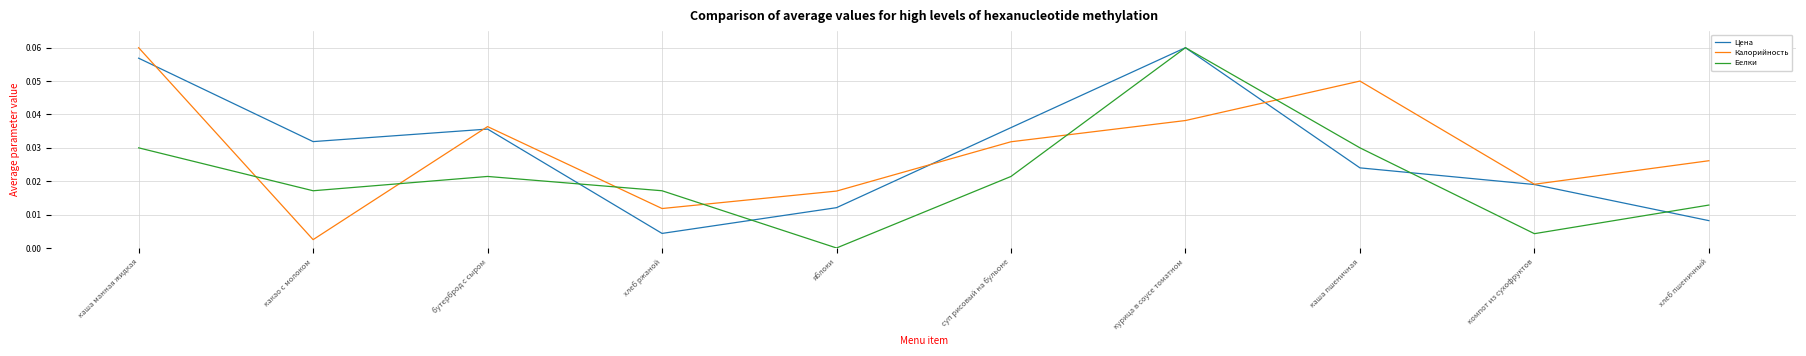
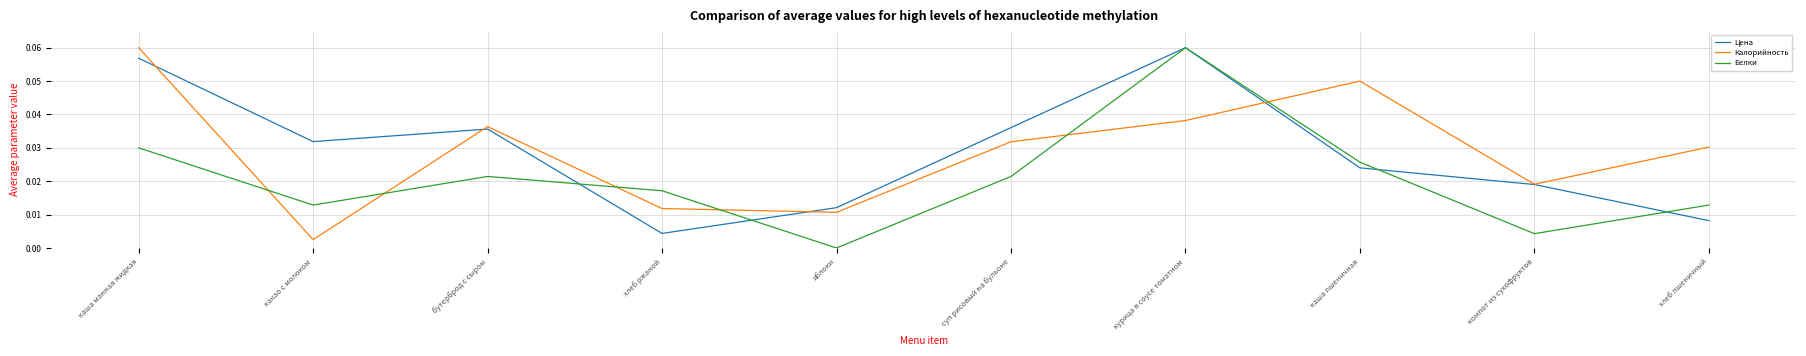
  {
    "Цена": {
      "каша манная жидкая": 0.057,
      "какао с молоком": 0.032,
      "хлеб ржаной": 0.004,
      "яблоки": 0.012,
      "суп рисовый на бульоне": 0.036,
      "каша пшеничная": 0.024,
      "хлеб пшеничный": 0.008
    },
    "Калорийность": {
      "каша манная жидкая": 0.060,
      "какао с молоком": 0.002,
      "хлеб ржаной": 0.012,
-     "яблоки": 0.017,
+     "яблоки": 0.011,
      "суп рисовый на бульоне": 0.032,
      "курица в соусе томатном": 0.038,
      "каша пшеничная": 0.050,
-     "хлеб пшеничный": 0.026
+     "хлеб пшеничный": 0.030
    },
    "Белки": {
      "каша манная жидкая": 0.030,
-     "какао с молоком": 0.017,
+     "какао с молоком": 0.013,
      "бутерброд с сыром": 0.021,
      "хлеб ржаной": 0.017,
      "яблоки": 0.000,
      "суп рисовый на бульоне": 0.021,
-     "каша пшеничная": 0.030,
+     "каша пшеничная": 0.026,
      "компот из сухофруктов": 0.004,
      "хлеб пшеничный": 0.013
    }
  }
